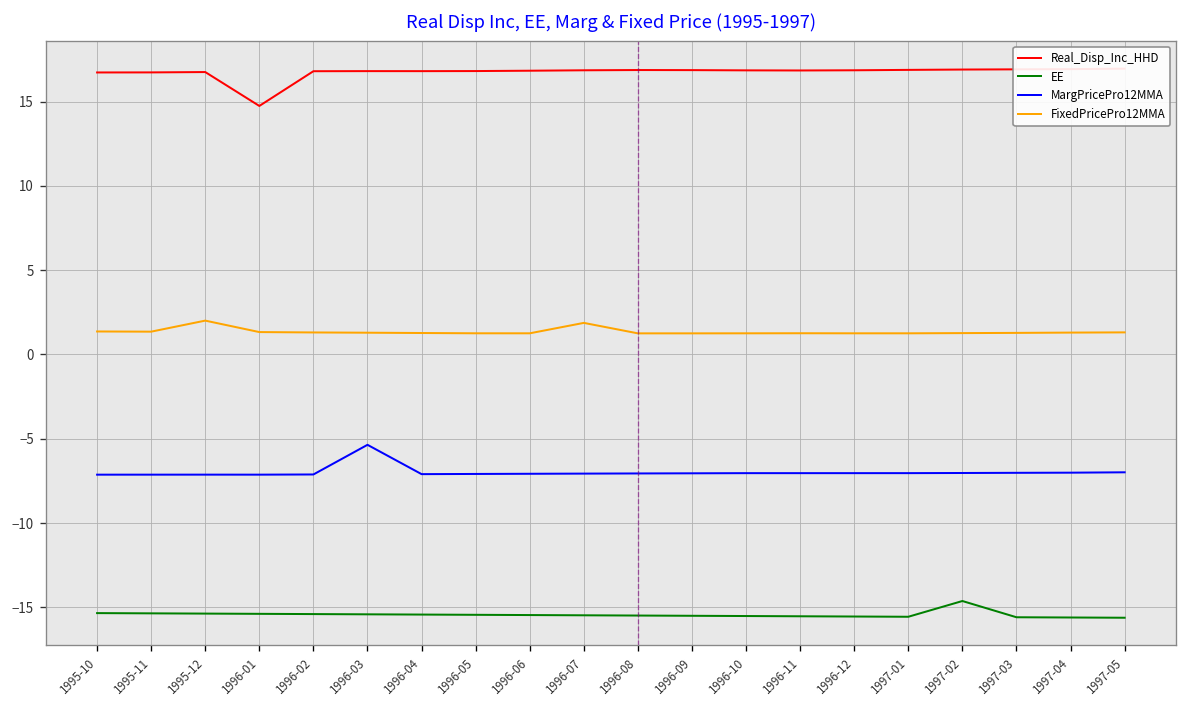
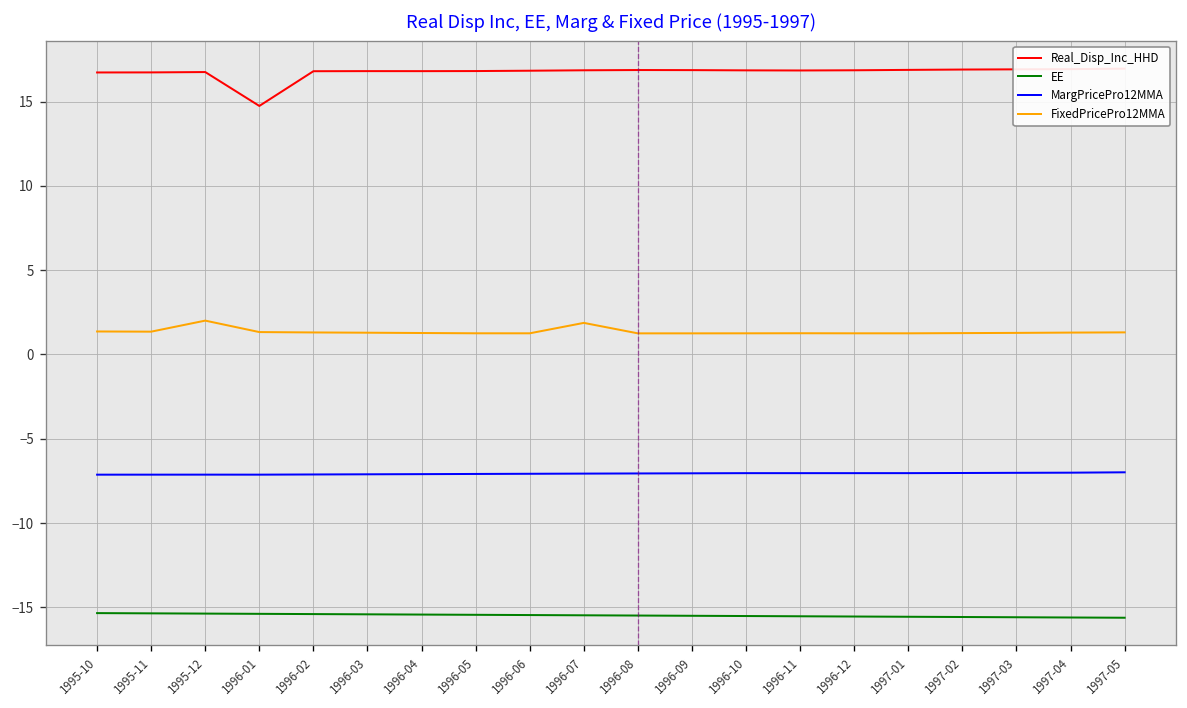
  {
    "Real_Disp_Inc_HHD": {
      "1995-10": 16.7,
      "1995-11": 16.7,
      "1995-12": 16.7,
      "1996-01": 14.7,
      "1996-02": 16.8,
      "1996-03": 16.8,
      "1996-04": 16.8,
      "1996-05": 16.8,
      "1996-06": 16.8,
      "1996-07": 16.9,
      "1996-08": 16.9,
      "1996-09": 16.9,
      "1996-10": 16.9,
      "1996-11": 16.8,
      "1996-12": 16.9,
      "1997-01": 16.9,
      "1997-02": 16.9
    },
    "EE": {
      "1995-10": -15.3,
      "1995-11": -15.4,
      "1995-12": -15.4,
      "1996-01": -15.4,
      "1996-02": -15.4,
      "1996-03": -15.4,
      "1996-04": -15.4,
      "1996-05": -15.4,
      "1996-06": -15.5,
      "1996-07": -15.5,
      "1996-08": -15.5,
      "1996-09": -15.5,
      "1996-10": -15.5,
      "1996-11": -15.5,
      "1996-12": -15.5,
      "1997-01": -15.6,
-     "1997-02": -14.6,
+     "1997-02": -15.6,
      "1997-03": -15.6,
      "1997-04": -15.6,
      "1997-05": -15.6
    },
    "MargPricePro12MMA": {
      "1995-10": -7.1,
      "1995-11": -7.1,
      "1995-12": -7.1,
      "1996-01": -7.1,
      "1996-02": -7.1,
-     "1996-03": -5.4,
+     "1996-03": -7.1,
      "1996-04": -7.1,
      "1996-05": -7.1,
      "1996-06": -7.1,
      "1996-07": -7.1,
      "1996-08": -7.1,
      "1996-09": -7.0,
      "1996-10": -7.0,
      "1996-11": -7.0,
      "1996-12": -7.0,
      "1997-01": -7.0,
      "1997-02": -7.0,
      "1997-03": -7.0,
      "1997-04": -7.0,
      "1997-05": -7.0
    },
    "FixedPricePro12MMA": {
      "1995-10": 1.4,
      "1995-11": 1.4,
      "1995-12": 2.0,
      "1996-01": 1.3,
      "1996-02": 1.3,
      "1996-03": 1.3,
      "1996-04": 1.3,
      "1996-05": 1.3,
      "1996-06": 1.3,
      "1996-07": 1.9,
      "1996-08": 1.3,
      "1996-09": 1.3,
      "1996-10": 1.3,
      "1996-11": 1.3,
      "1996-12": 1.3,
      "1997-01": 1.3,
      "1997-02": 1.3,
      "1997-03": 1.3,
      "1997-04": 1.3,
      "1997-05": 1.3
    }
  }
